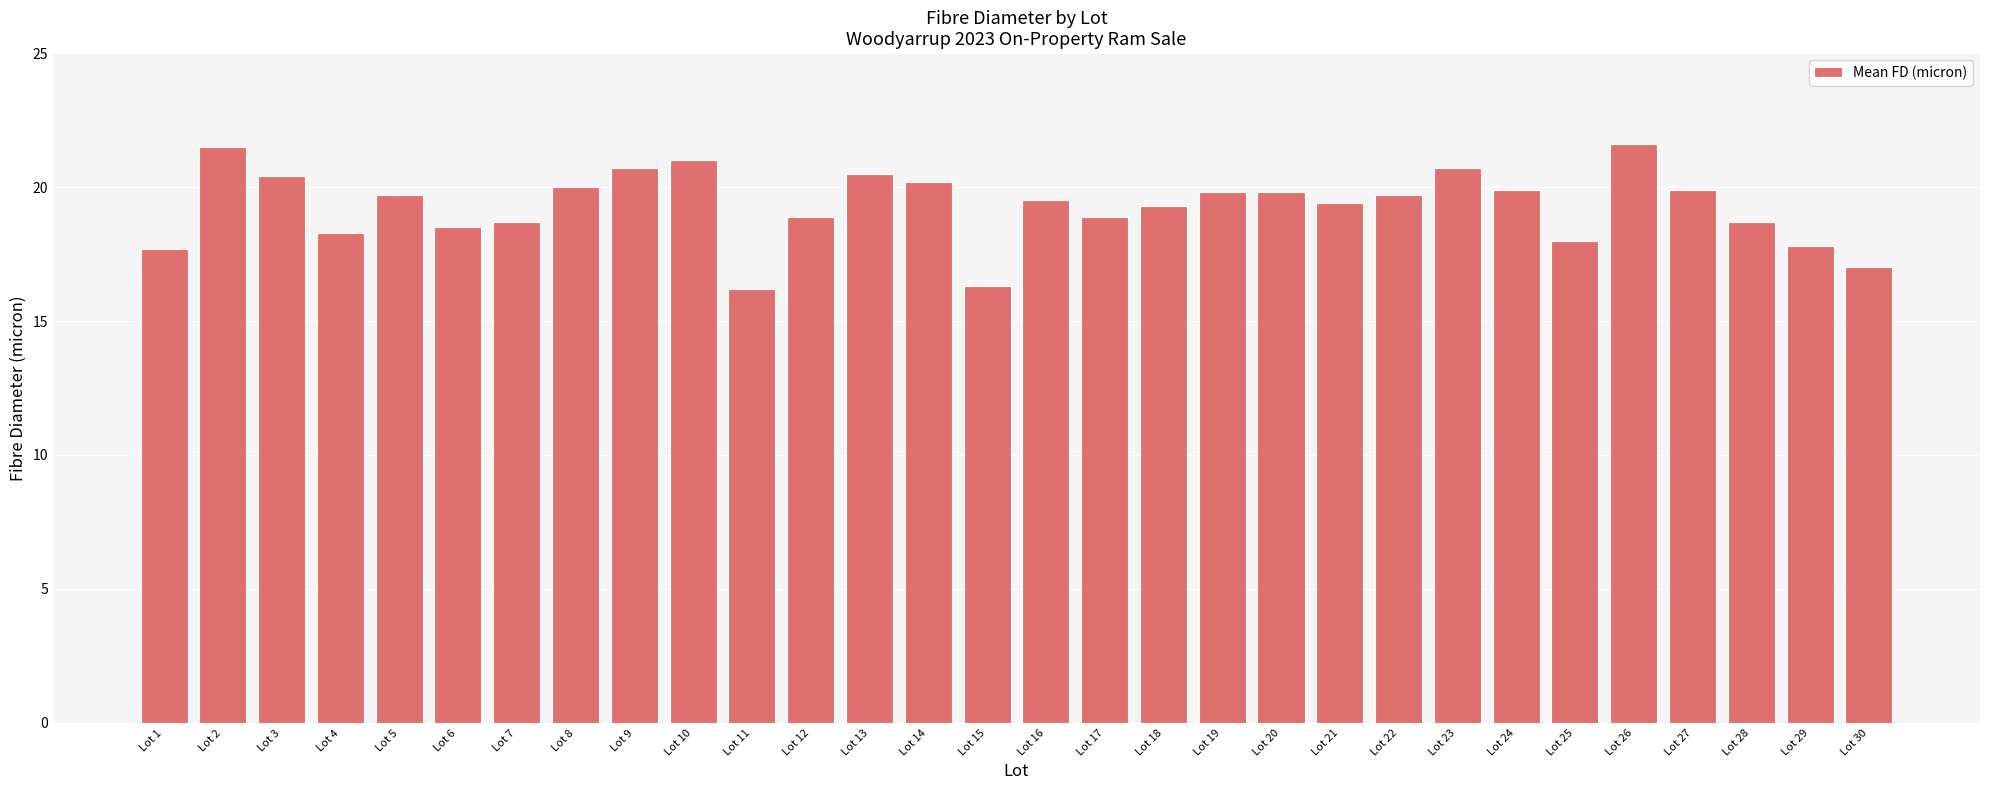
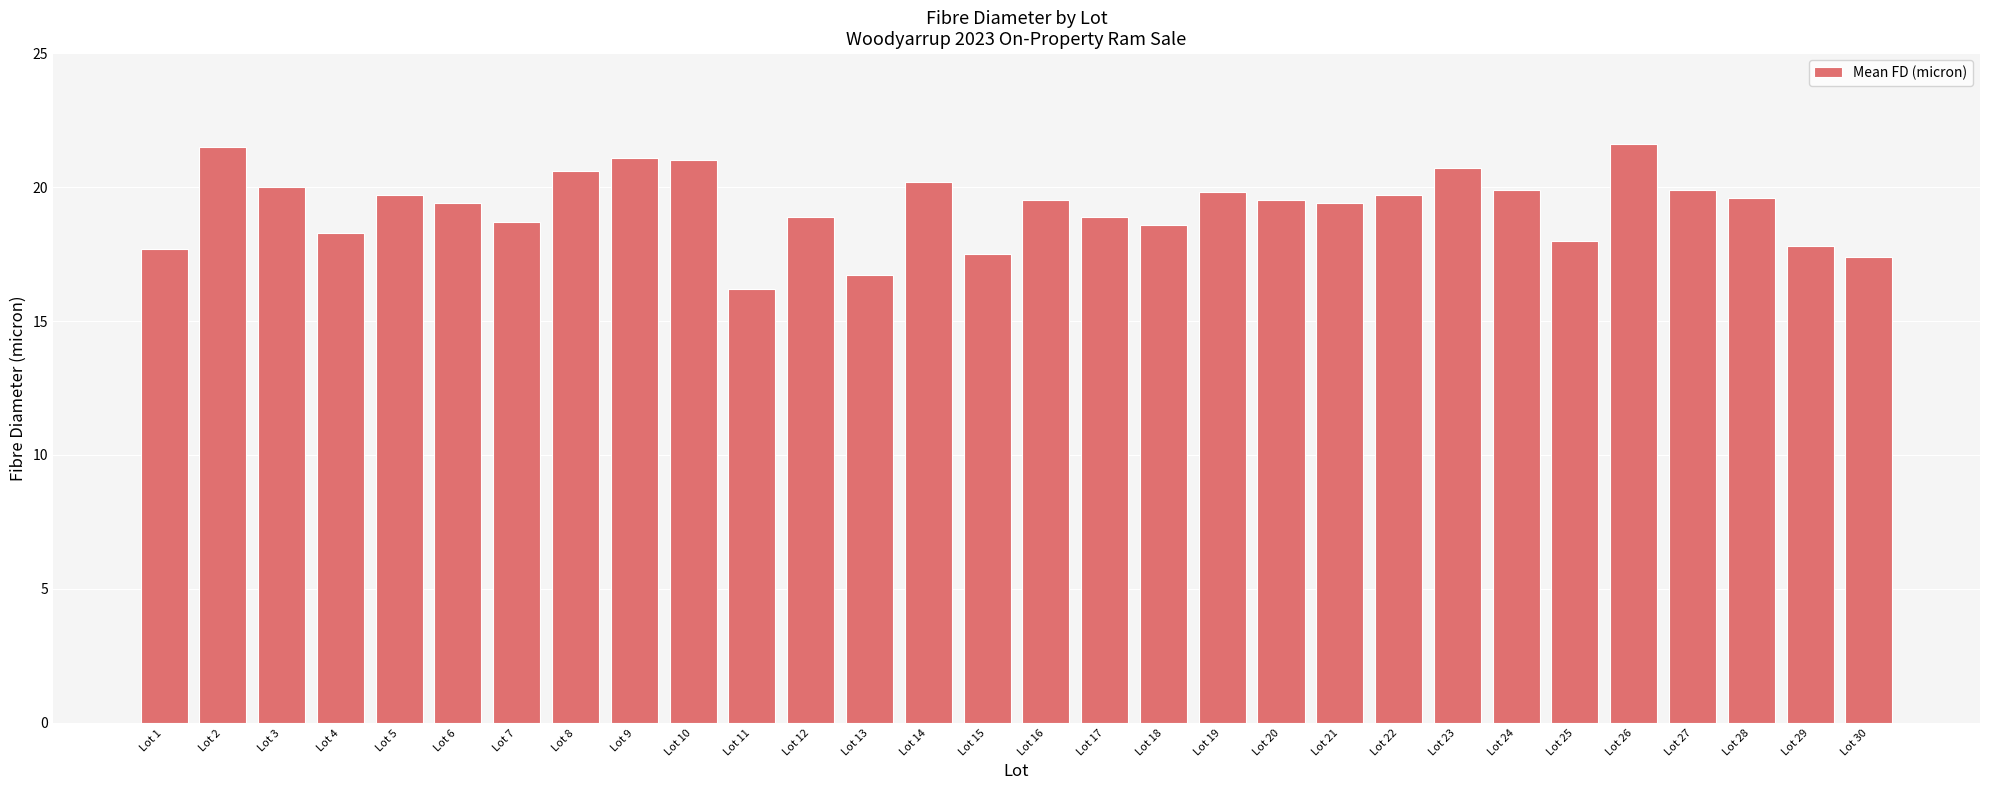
  {
    "Lot 1": 17.7,
    "Lot 2": 21.5,
-   "Lot 3": 20.4,
+   "Lot 3": 20.0,
    "Lot 4": 18.3,
    "Lot 5": 19.7,
-   "Lot 6": 18.5,
+   "Lot 6": 19.4,
    "Lot 7": 18.7,
-   "Lot 8": 20.0,
-   "Lot 9": 20.7,
+   "Lot 8": 20.6,
+   "Lot 9": 21.1,
    "Lot 10": 21.0,
    "Lot 11": 16.2,
    "Lot 12": 18.9,
-   "Lot 13": 20.5,
+   "Lot 13": 16.7,
    "Lot 14": 20.2,
-   "Lot 15": 16.3,
+   "Lot 15": 17.5,
    "Lot 16": 19.5,
    "Lot 17": 18.9,
-   "Lot 18": 19.3,
+   "Lot 18": 18.6,
    "Lot 19": 19.8,
-   "Lot 20": 19.8,
+   "Lot 20": 19.5,
    "Lot 21": 19.4,
    "Lot 22": 19.7,
    "Lot 23": 20.7,
    "Lot 24": 19.9,
    "Lot 25": 18.0,
    "Lot 26": 21.6,
    "Lot 27": 19.9,
-   "Lot 28": 18.7,
+   "Lot 28": 19.6,
    "Lot 29": 17.8,
-   "Lot 30": 17.0
+   "Lot 30": 17.4
  }
